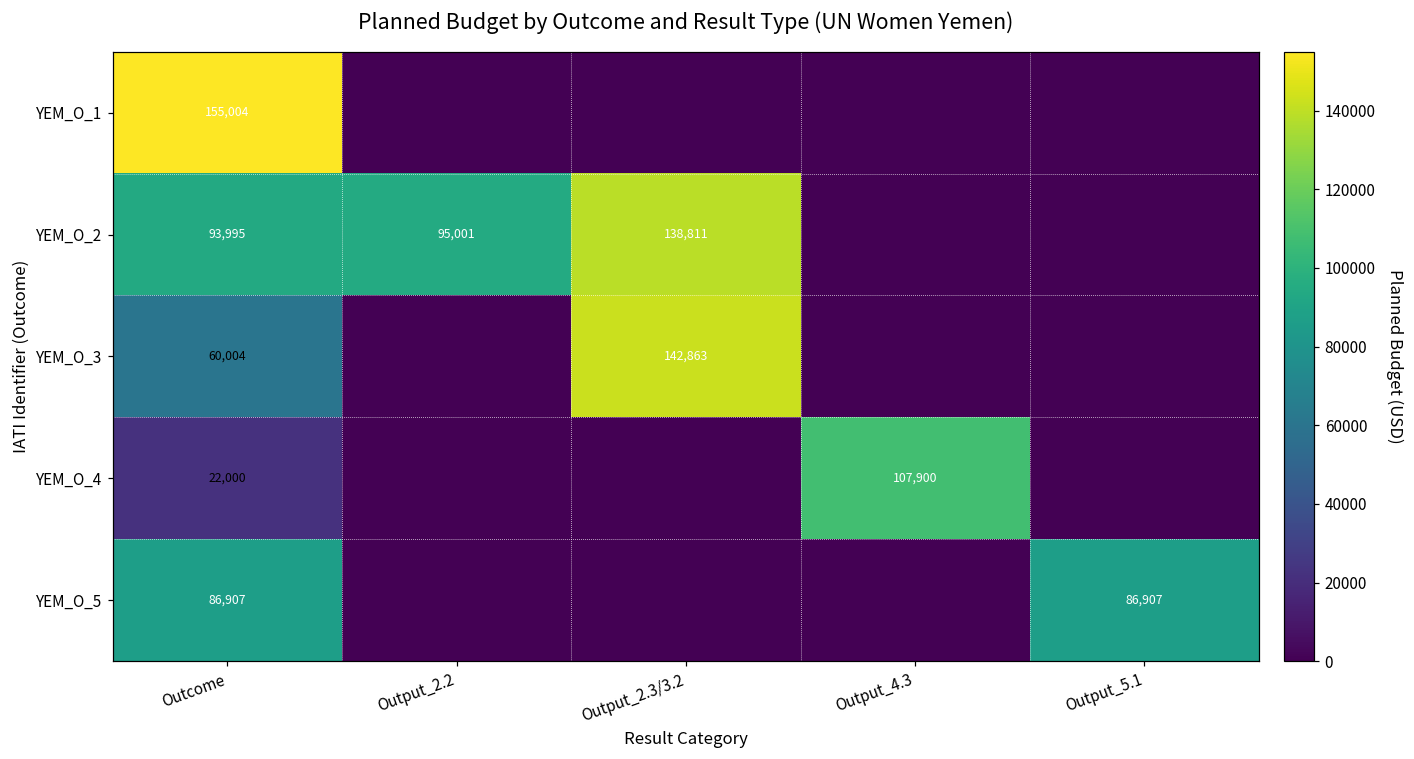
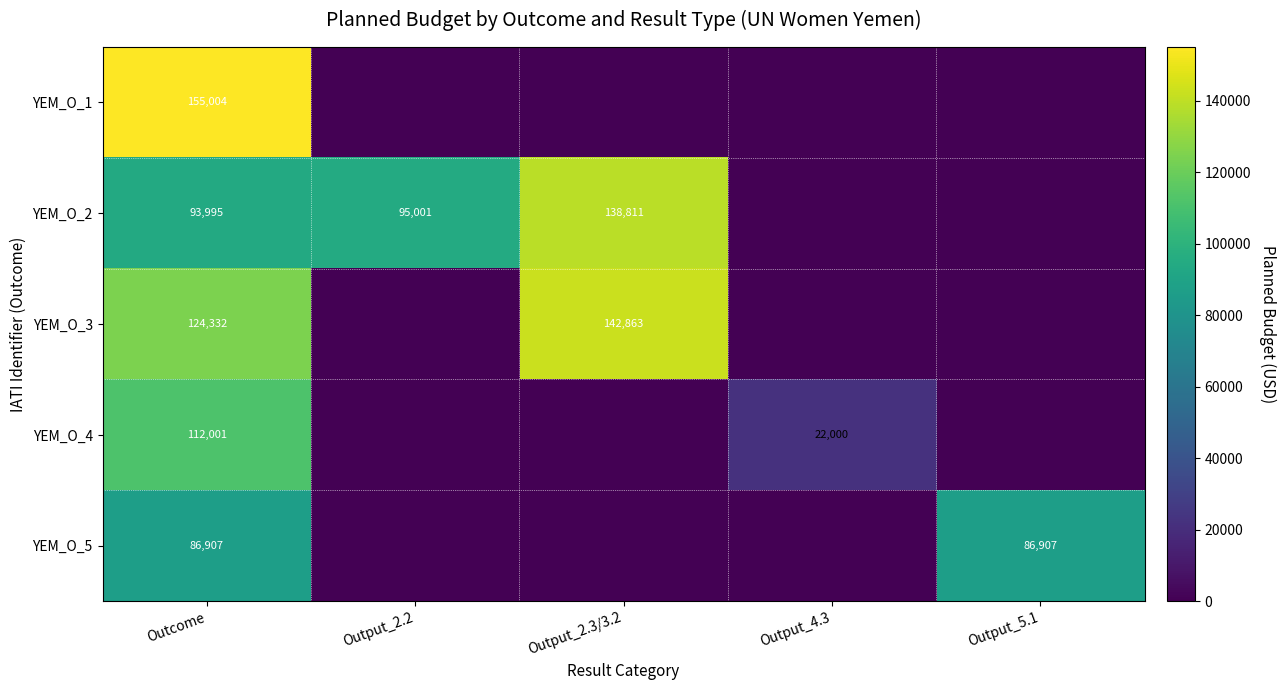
  {
    "YEM_O_1": {
      "Outcome": "155,004"
    },
    "YEM_O_2": {
      "Outcome": "93,995",
      "Output_2.2": "95,001",
      "Output_2.3/3.2": "138,811"
    },
    "YEM_O_3": {
-     "Outcome": "60,004",
+     "Outcome": "124,332",
      "Output_2.3/3.2": "142,863"
    },
    "YEM_O_4": {
-     "Outcome": "22,000",
-     "Output_4.3": "107,900"
+     "Outcome": "112,001",
+     "Output_4.3": "22,000"
    },
    "YEM_O_5": {
      "Outcome": "86,907",
      "Output_5.1": "86,907"
    }
  }
